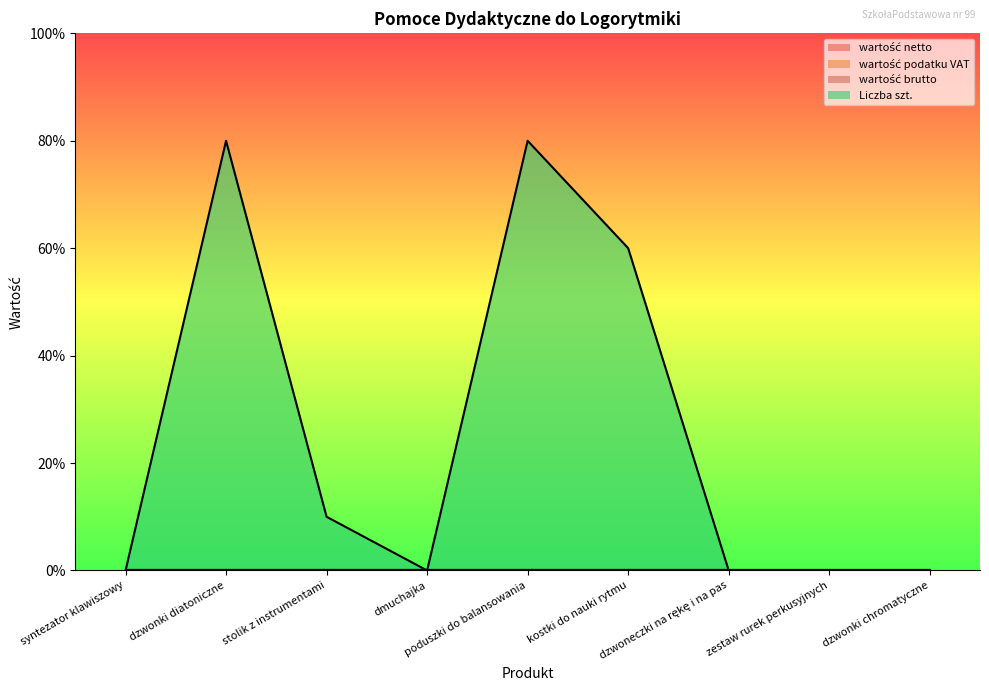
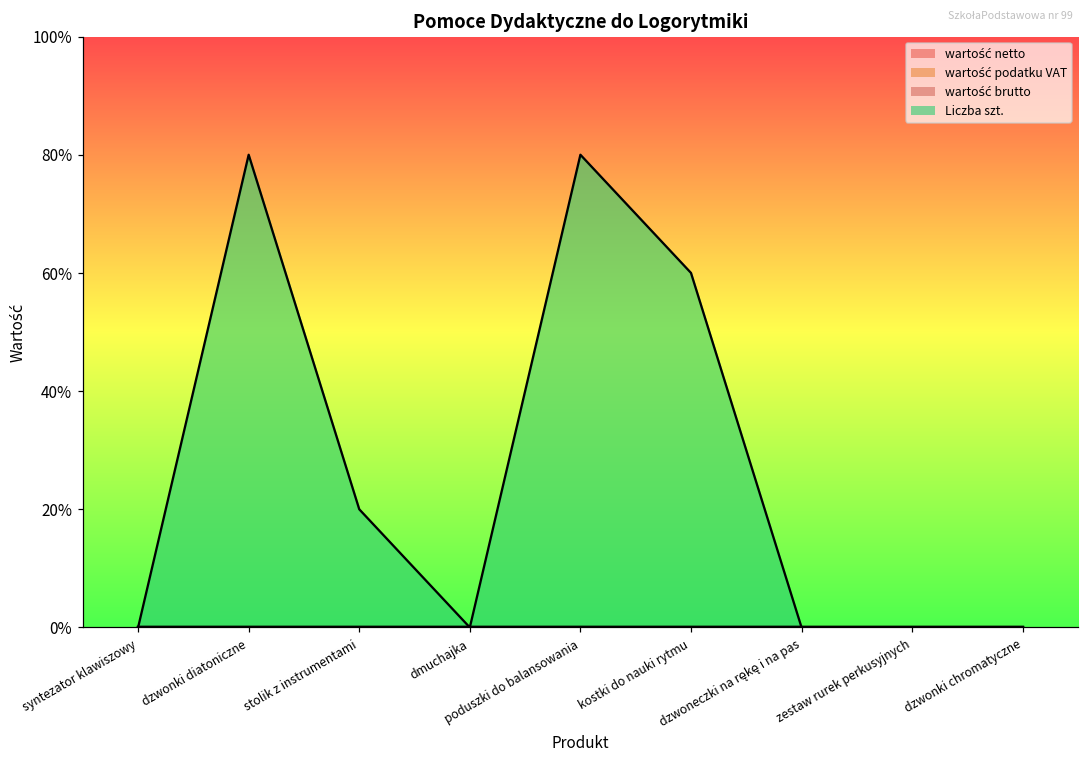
  {
    "wartość brutto": {
      "dzwonki diatoniczne": "0%",
      "stolik z instrumentami": "0%",
      "poduszki do balansowania": "0%",
      "kostki do nauki rytmu": "0%"
    },
    "Liczba szt.": {
      "dzwonki diatoniczne": "80%",
-     "stolik z instrumentami": "10%",
+     "stolik z instrumentami": "20%",
      "poduszki do balansowania": "80%",
      "kostki do nauki rytmu": "60%"
    }
  }
